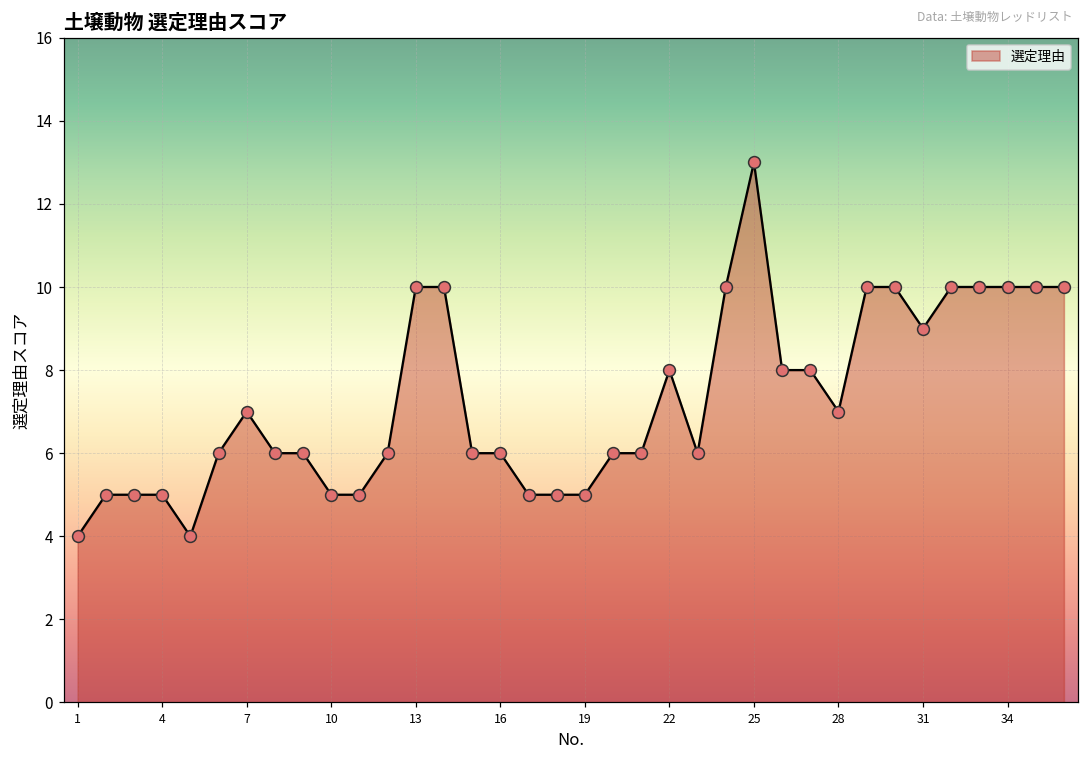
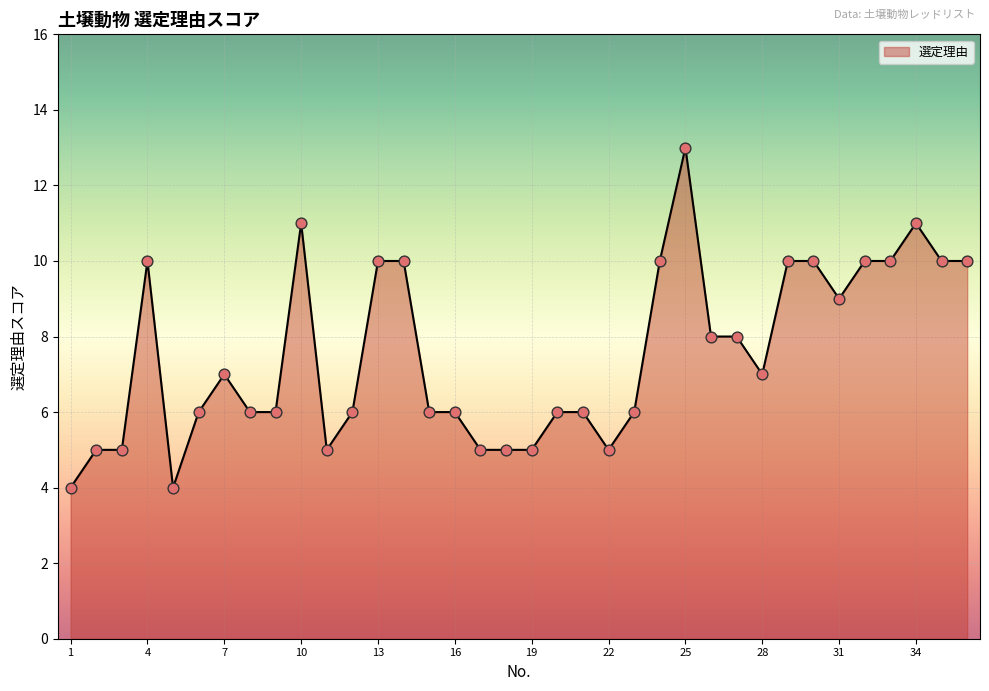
  {
    "1": 4,
-   "4": 5,
+   "4": 10,
    "7": 7,
-   "10": 5,
+   "10": 11,
    "13": 10,
    "16": 6,
    "19": 5,
-   "22": 8,
+   "22": 5,
    "25": 13,
    "28": 7,
    "31": 9,
-   "34": 10
+   "34": 11
  }
